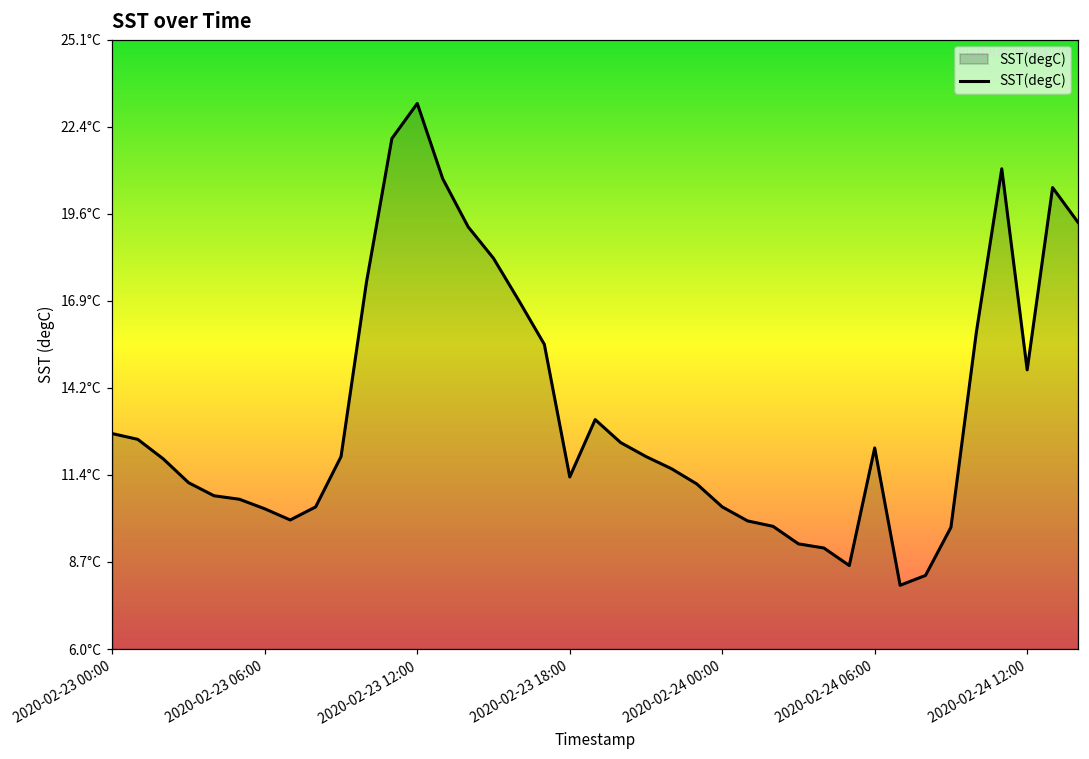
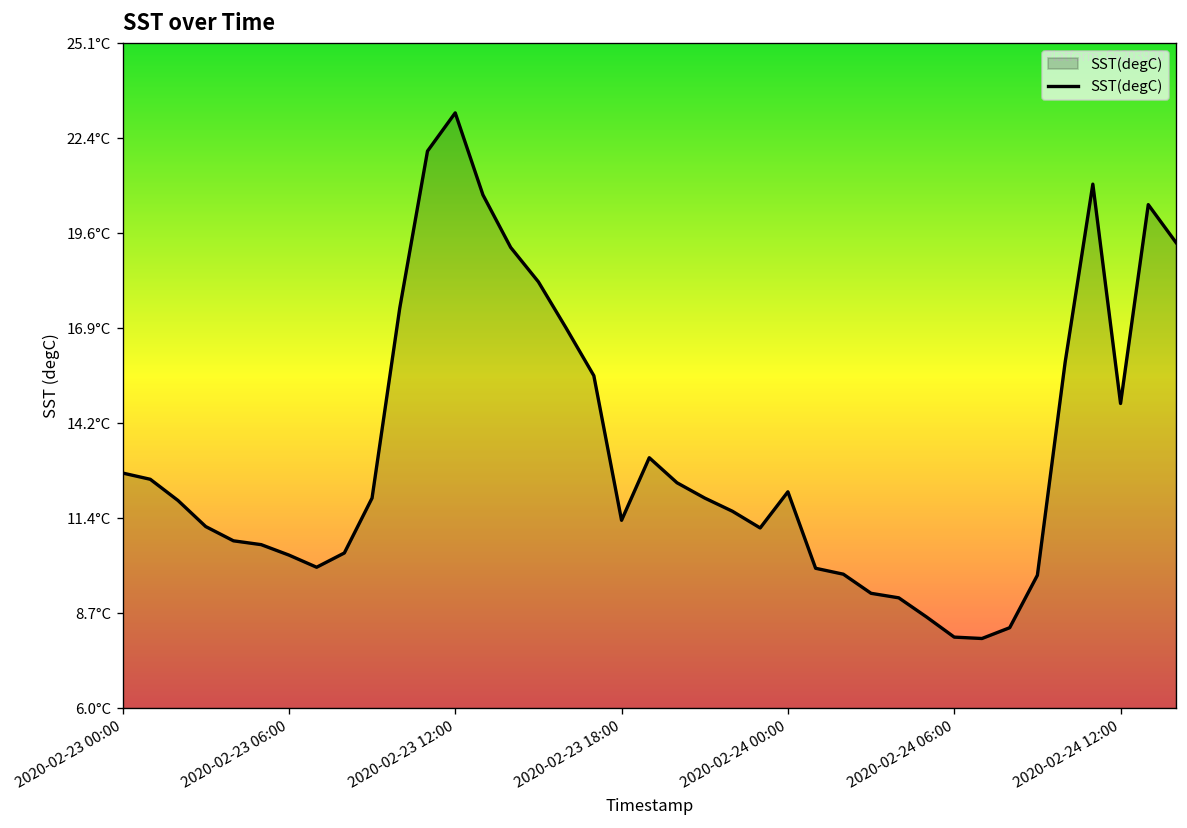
  {
    "2020-02-23 00:00": "12.7°C",
    "2020-02-23 06:00": "10.4°C",
    "2020-02-23 12:00": "23.1°C",
    "2020-02-23 18:00": "11.4°C",
-   "2020-02-24 00:00": "10.4°C",
-   "2020-02-24 06:00": "12.3°C",
+   "2020-02-24 00:00": "12.2°C",
+   "2020-02-24 06:00": "8.0°C",
    "2020-02-24 12:00": "14.7°C"
  }
